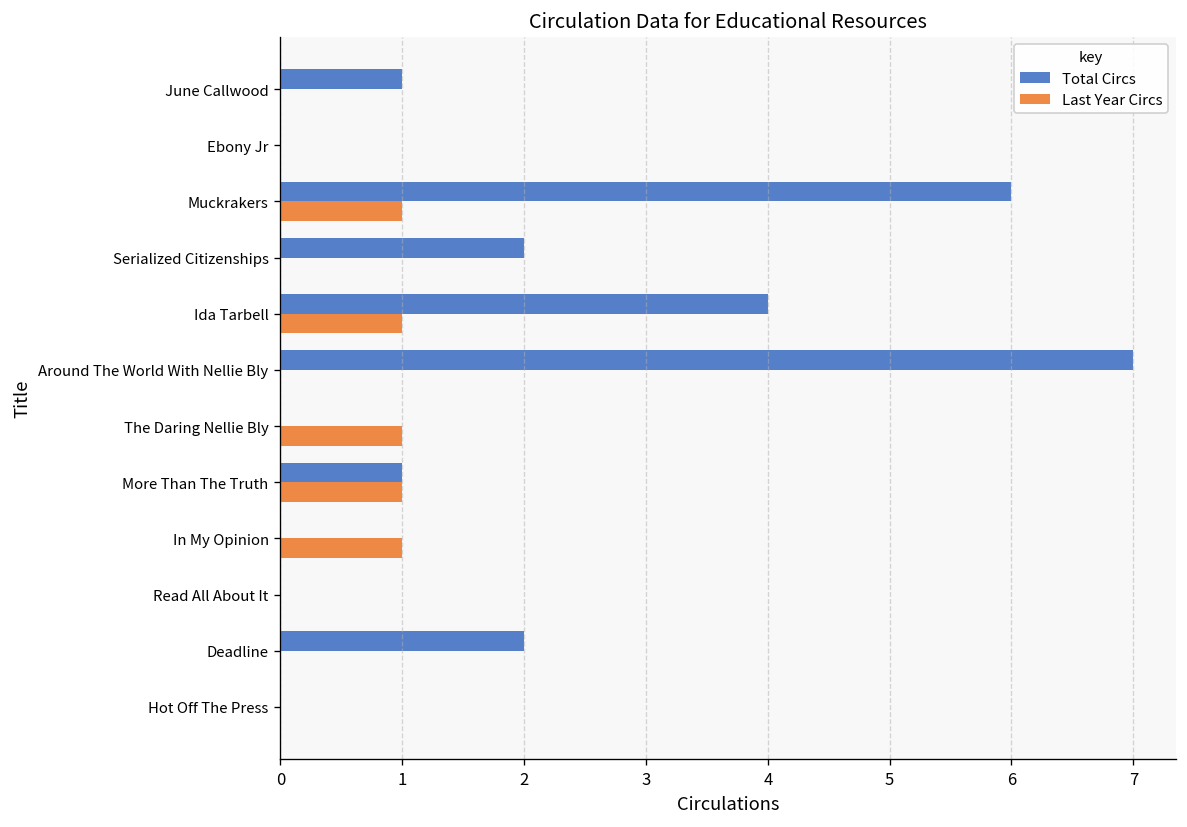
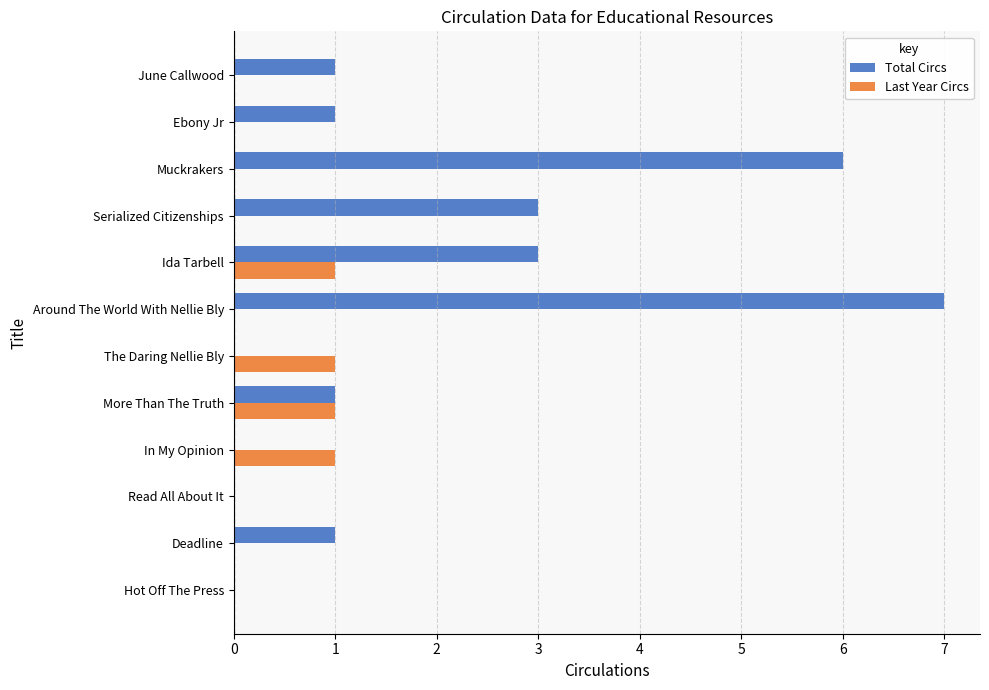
  {
    "Total Circs": {
      "June Callwood": 1,
-     "Ebony Jr": 0,
+     "Ebony Jr": 1,
      "Muckrakers": 6,
-     "Serialized Citizenships": 2,
-     "Ida Tarbell": 4,
+     "Serialized Citizenships": 3,
+     "Ida Tarbell": 3,
      "Around The World With Nellie Bly": 7,
      "The Daring Nellie Bly": 0,
      "More Than The Truth": 1,
      "In My Opinion": 0,
      "Read All About It": 0,
-     "Deadline": 2,
+     "Deadline": 1,
      "Hot Off The Press": 0
    },
    "Last Year Circs": {
      "June Callwood": 0,
      "Ebony Jr": 0,
-     "Muckrakers": 1,
+     "Muckrakers": 0,
      "Serialized Citizenships": 0,
      "Ida Tarbell": 1,
      "Around The World With Nellie Bly": 0,
      "The Daring Nellie Bly": 1,
      "More Than The Truth": 1,
      "In My Opinion": 1,
      "Read All About It": 0,
      "Deadline": 0,
      "Hot Off The Press": 0
    }
  }
